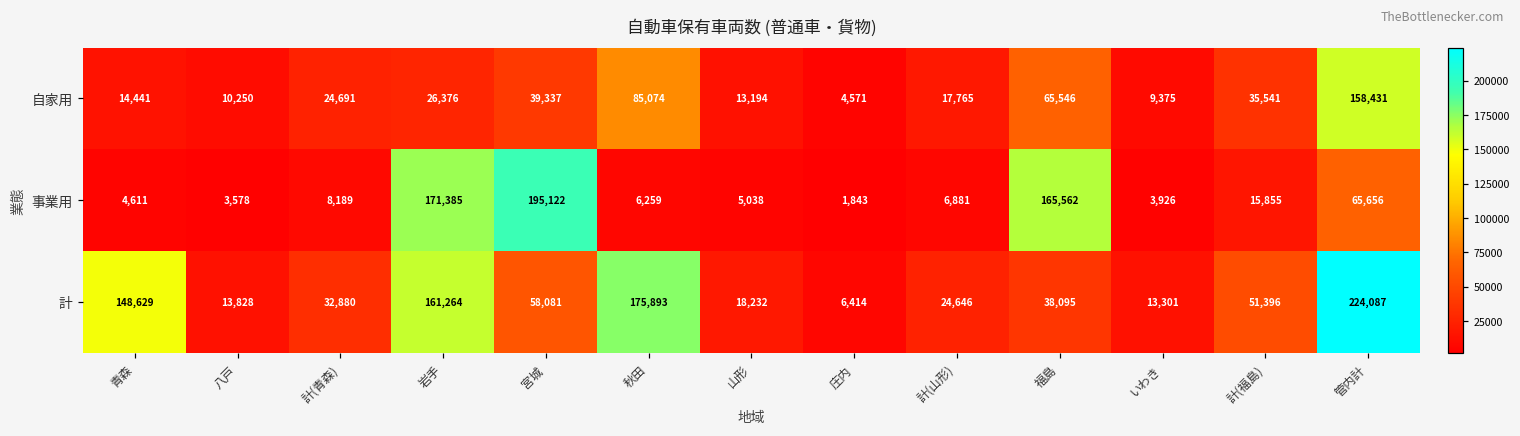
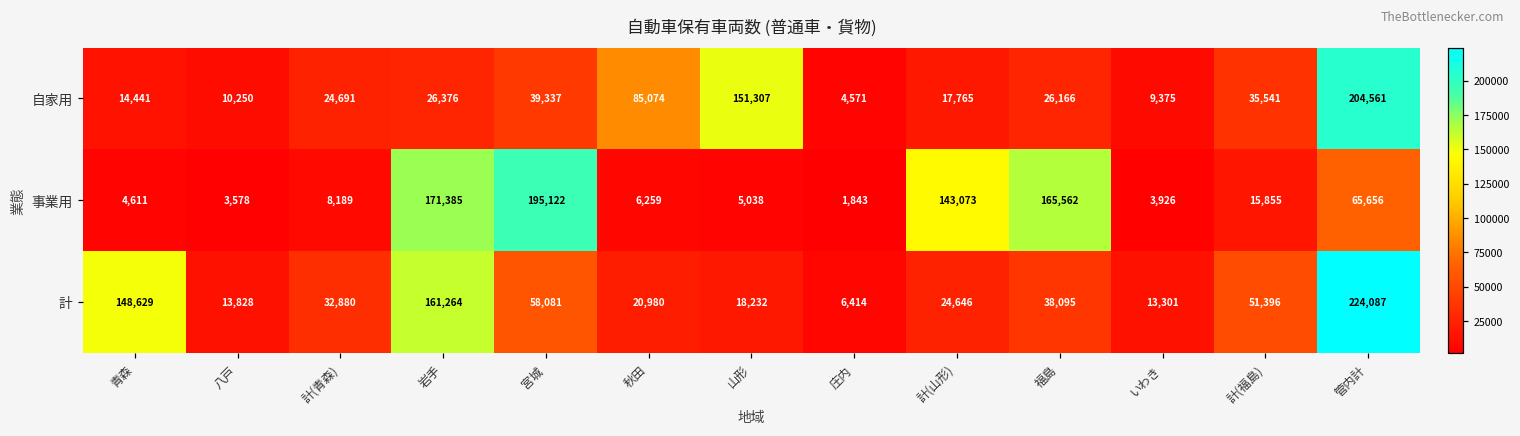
  {
    "自家用": {
      "青森": "14,441",
      "八戸": "10,250",
      "計(青森)": "24,691",
      "岩手": "26,376",
      "宮城": "39,337",
      "秋田": "85,074",
-     "山形": "13,194",
+     "山形": "151,307",
      "庄内": "4,571",
      "計(山形)": "17,765",
-     "福島": "65,546",
+     "福島": "26,166",
      "いわき": "9,375",
      "計(福島)": "35,541",
-     "管内計": "158,431"
+     "管内計": "204,561"
    },
    "事業用": {
      "青森": "4,611",
      "八戸": "3,578",
      "計(青森)": "8,189",
      "岩手": "171,385",
      "宮城": "195,122",
      "秋田": "6,259",
      "山形": "5,038",
      "庄内": "1,843",
-     "計(山形)": "6,881",
+     "計(山形)": "143,073",
      "福島": "165,562",
      "いわき": "3,926",
      "計(福島)": "15,855",
      "管内計": "65,656"
    },
    "計": {
      "青森": "148,629",
      "八戸": "13,828",
      "計(青森)": "32,880",
      "岩手": "161,264",
      "宮城": "58,081",
-     "秋田": "175,893",
+     "秋田": "20,980",
      "山形": "18,232",
      "庄内": "6,414",
      "計(山形)": "24,646",
      "福島": "38,095",
      "いわき": "13,301",
      "計(福島)": "51,396",
      "管内計": "224,087"
    }
  }
